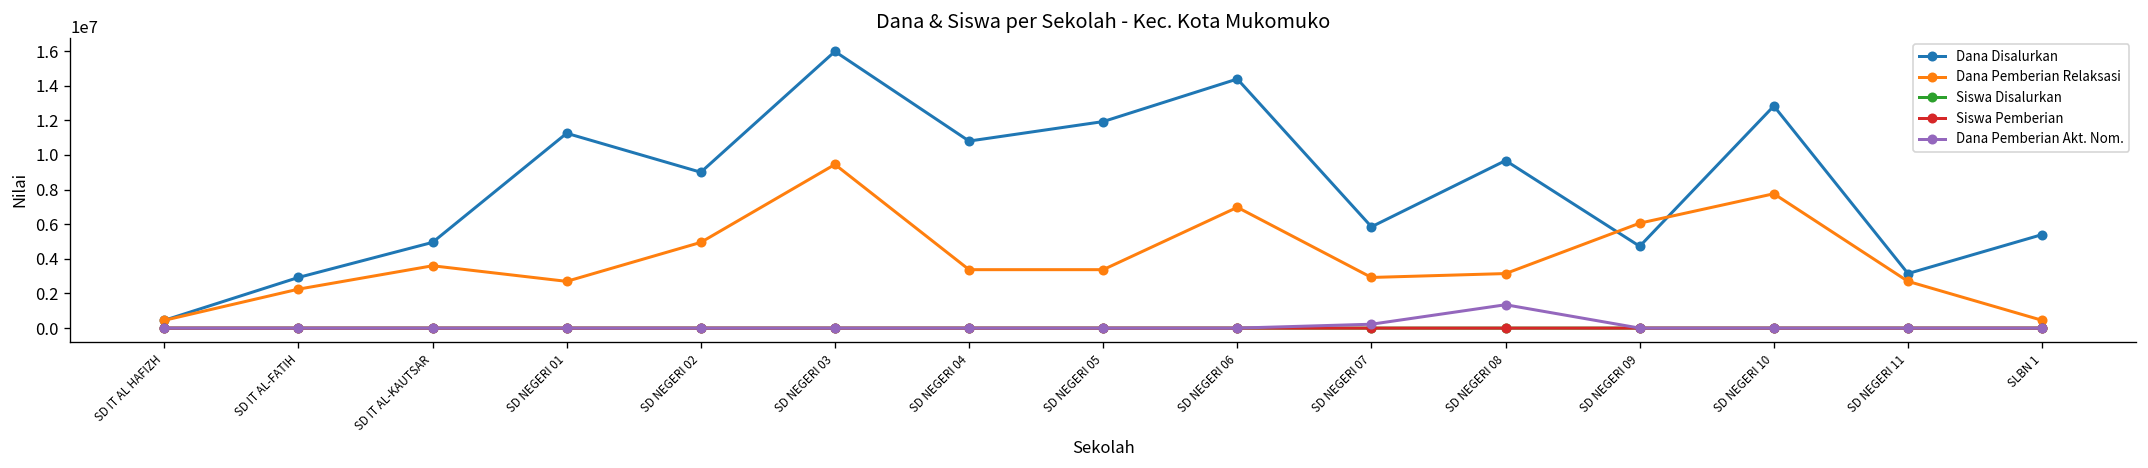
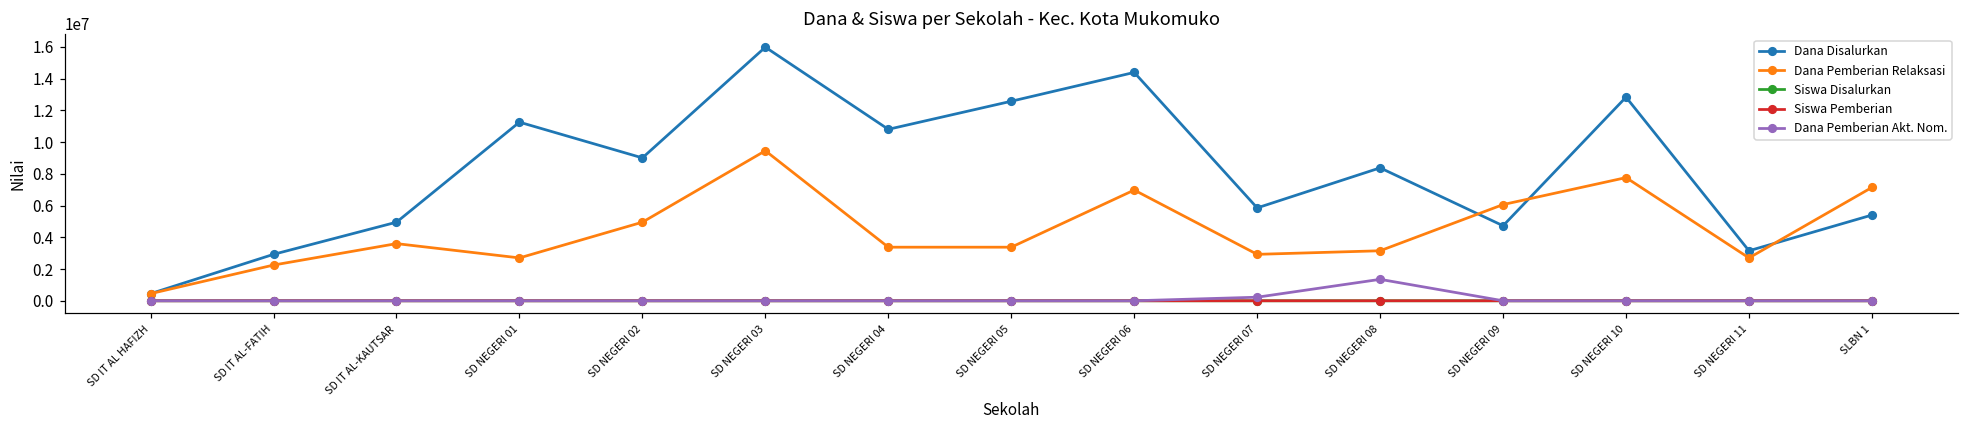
  {
    "Dana Disalurkan": {
      "SD IT AL-FATIH": 2900000,
      "SD IT AL-KAUTSAR": 5000000,
      "SD NEGERI 01": 11300000,
      "SD NEGERI 02": 9000000,
      "SD NEGERI 03": 16000000,
      "SD NEGERI 04": 10800000,
-     "SD NEGERI 05": 11900000,
+     "SD NEGERI 05": 12600000,
      "SD NEGERI 06": 14400000,
      "SD NEGERI 07": 5900000,
-     "SD NEGERI 08": 9700000,
+     "SD NEGERI 08": 8400000,
      "SD NEGERI 09": 4700000,
      "SD NEGERI 10": 12800000,
      "SD NEGERI 11": 3200000,
      "SLBN 1": 5400000
    },
    "Dana Pemberian Relaksasi": {
      "SD IT AL-FATIH": 2300000,
      "SD IT AL-KAUTSAR": 3600000,
      "SD NEGERI 01": 2700000,
      "SD NEGERI 02": 5000000,
      "SD NEGERI 03": 9500000,
      "SD NEGERI 04": 3400000,
      "SD NEGERI 05": 3400000,
      "SD NEGERI 06": 7000000,
      "SD NEGERI 07": 2900000,
      "SD NEGERI 08": 3200000,
      "SD NEGERI 09": 6100000,
      "SD NEGERI 10": 7800000,
      "SD NEGERI 11": 2700000,
-     "SLBN 1": 500000
+     "SLBN 1": 7100000
    },
    "Siswa Pemberian": {
      "SD NEGERI 07": 0,
      "SD NEGERI 08": 0
    },
    "Dana Pemberian Akt. Nom.": {
      "SD NEGERI 07": 200000,
      "SD NEGERI 08": 1400000
    }
  }
